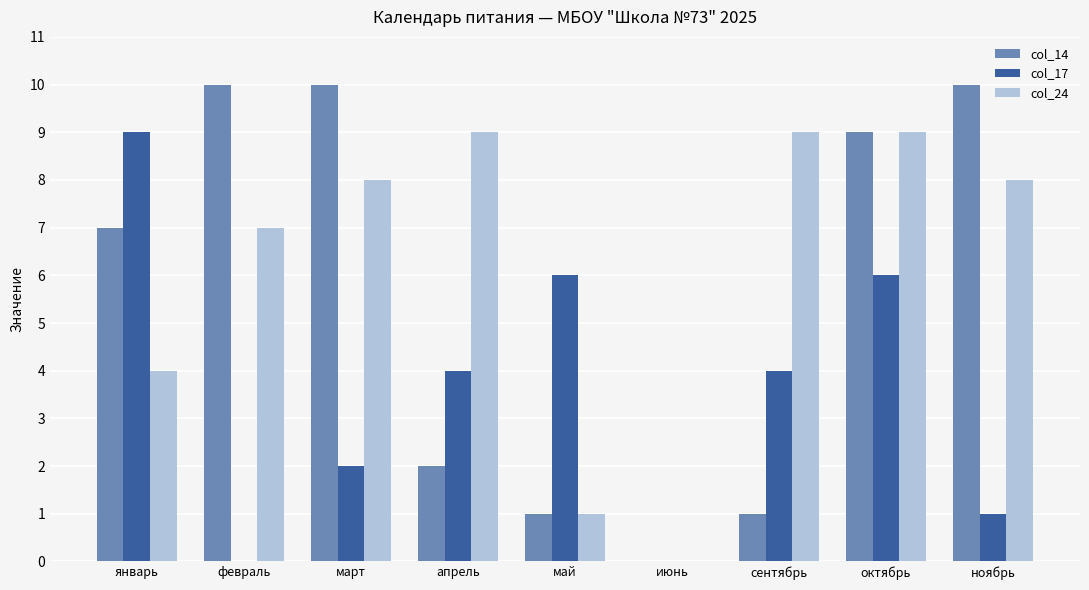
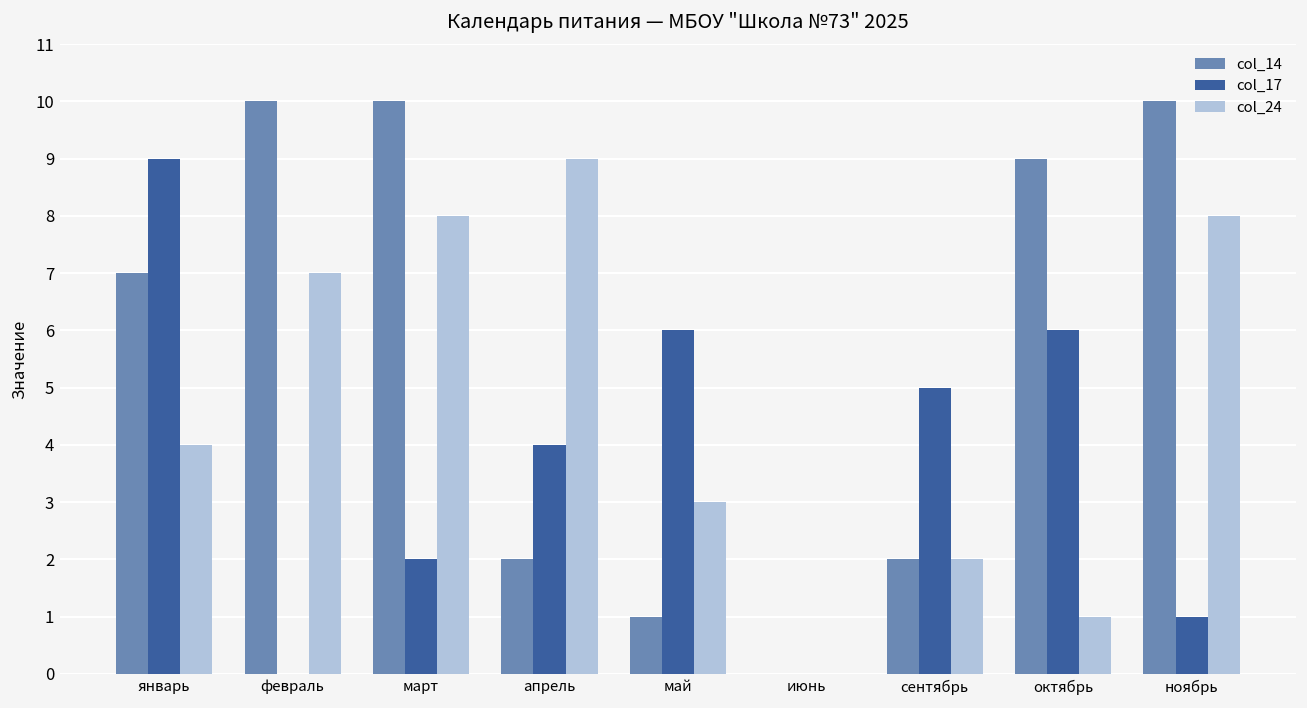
  {
    "col_14": {
      "январь": 7,
      "февраль": 10,
      "март": 10,
      "апрель": 2,
      "май": 1,
      "июнь": 0,
-     "сентябрь": 1,
+     "сентябрь": 2,
      "октябрь": 9,
      "ноябрь": 10
    },
    "col_17": {
      "январь": 9,
      "февраль": 0,
      "март": 2,
      "апрель": 4,
      "май": 6,
      "июнь": 0,
-     "сентябрь": 4,
+     "сентябрь": 5,
      "октябрь": 6,
      "ноябрь": 1
    },
    "col_24": {
      "январь": 4,
      "февраль": 7,
      "март": 8,
      "апрель": 9,
-     "май": 1,
+     "май": 3,
      "июнь": 0,
-     "сентябрь": 9,
-     "октябрь": 9,
+     "сентябрь": 2,
+     "октябрь": 1,
      "ноябрь": 8
    }
  }
